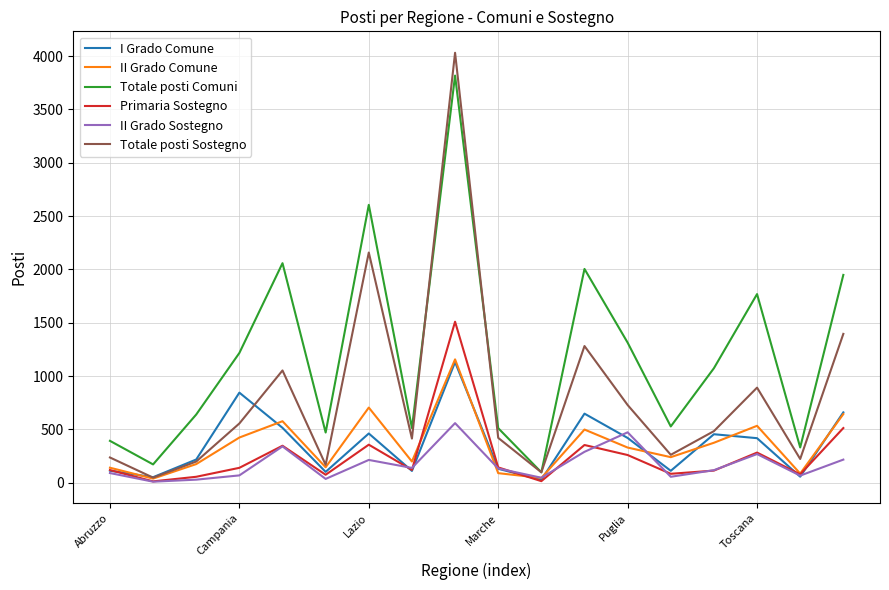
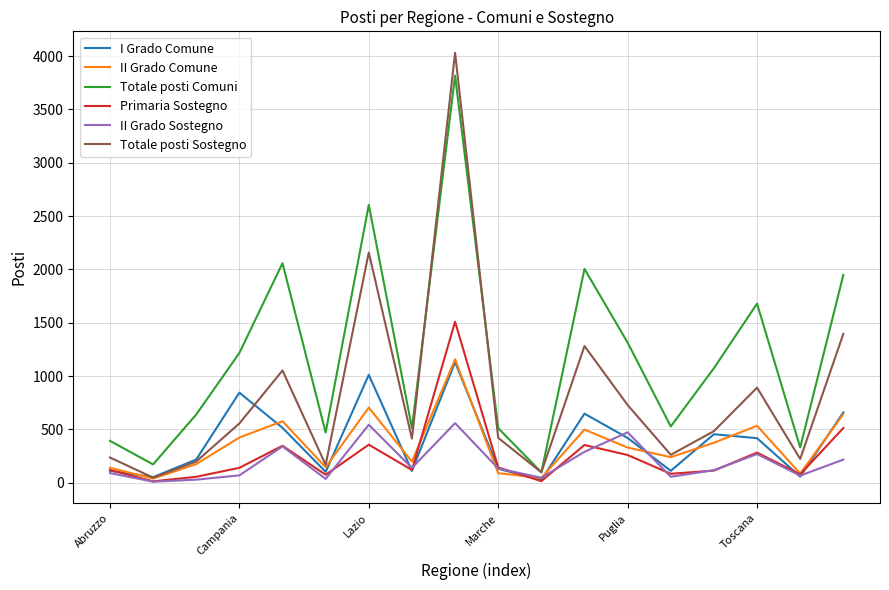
  {
    "I Grado Comune": {
      "Campania": 840,
-     "Lazio": 460,
+     "Lazio": 1010,
      "Puglia": 420,
      "Toscana": 420
    },
    "II Grado Comune": {
      "Campania": 420,
      "Lazio": 700,
      "Marche": 90,
      "Puglia": 330,
      "Toscana": 530
    },
    "Totale posti Comuni": {
      "Abruzzo": 390,
      "Campania": 1220,
      "Lazio": 2610,
      "Marche": 510,
      "Puglia": 1310,
-     "Toscana": 1770
+     "Toscana": 1680
    },
    "Primaria Sostegno": {
      "Campania": 140,
      "Lazio": 360,
      "Puglia": 260
    },
    "II Grado Sostegno": {
      "Campania": 70,
-     "Lazio": 210,
+     "Lazio": 540,
      "Puglia": 470
    },
    "Totale posti Sostegno": {
      "Abruzzo": 240,
      "Campania": 560,
      "Lazio": 2160,
      "Marche": 420,
      "Puglia": 730,
      "Toscana": 890
    }
  }
